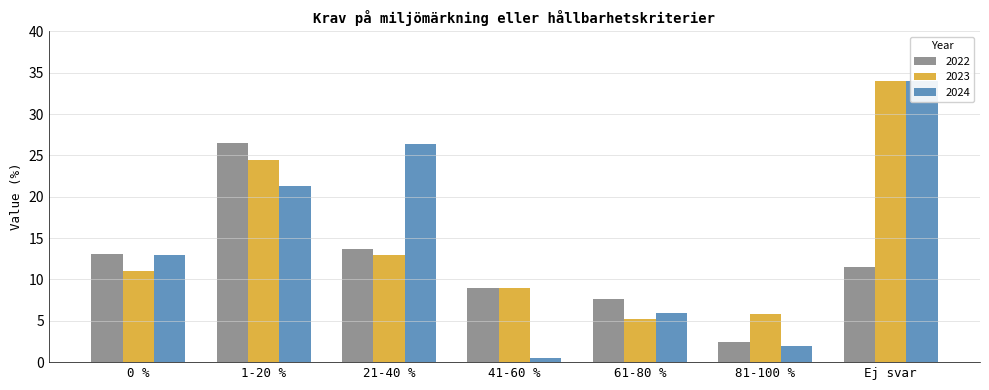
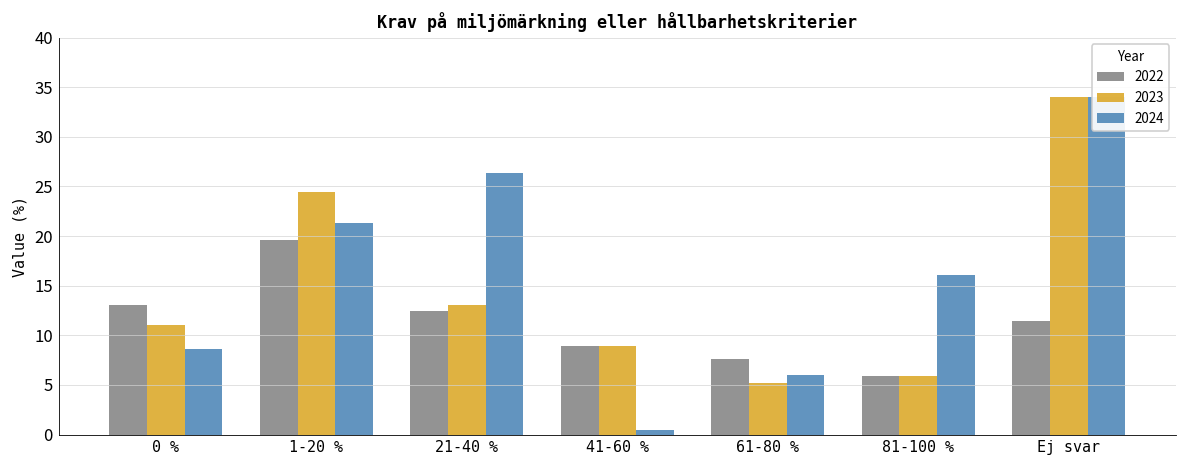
  {
    "2022": {
      "0 %": 13,
-     "1-20 %": 27,
-     "21-40 %": 14,
+     "1-20 %": 20,
+     "21-40 %": 12,
      "41-60 %": 9,
      "61-80 %": 8,
-     "81-100 %": 2,
+     "81-100 %": 6,
      "Ej svar": 11
    },
    "2023": {
      "0 %": 11,
      "1-20 %": 24,
      "21-40 %": 13,
      "41-60 %": 9,
      "61-80 %": 5,
      "81-100 %": 6,
      "Ej svar": 34
    },
    "2024": {
-     "0 %": 13,
+     "0 %": 9,
      "1-20 %": 21,
      "21-40 %": 26,
      "41-60 %": 1,
      "61-80 %": 6,
-     "81-100 %": 2
+     "81-100 %": 16
    }
  }
